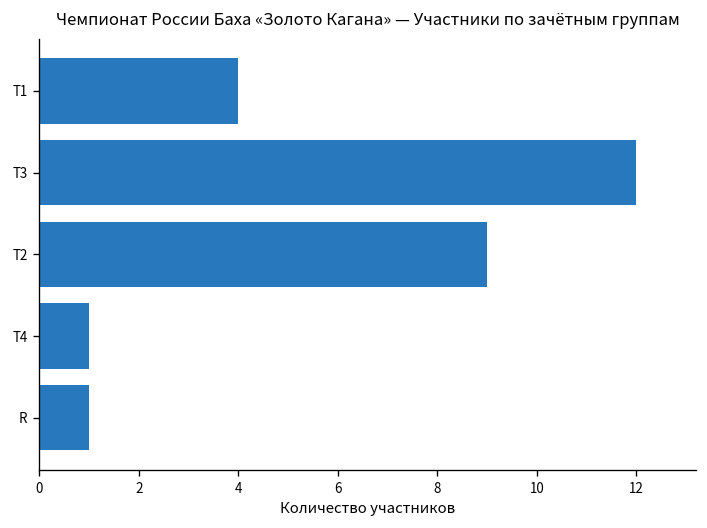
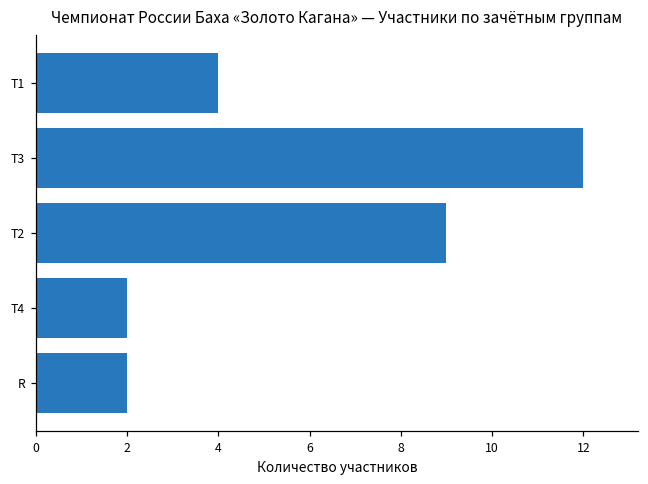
  {
    "Т1": 4,
    "Т3": 12,
    "Т2": 9,
-   "Т4": 1,
-   "R": 1
+   "Т4": 2,
+   "R": 2
  }
